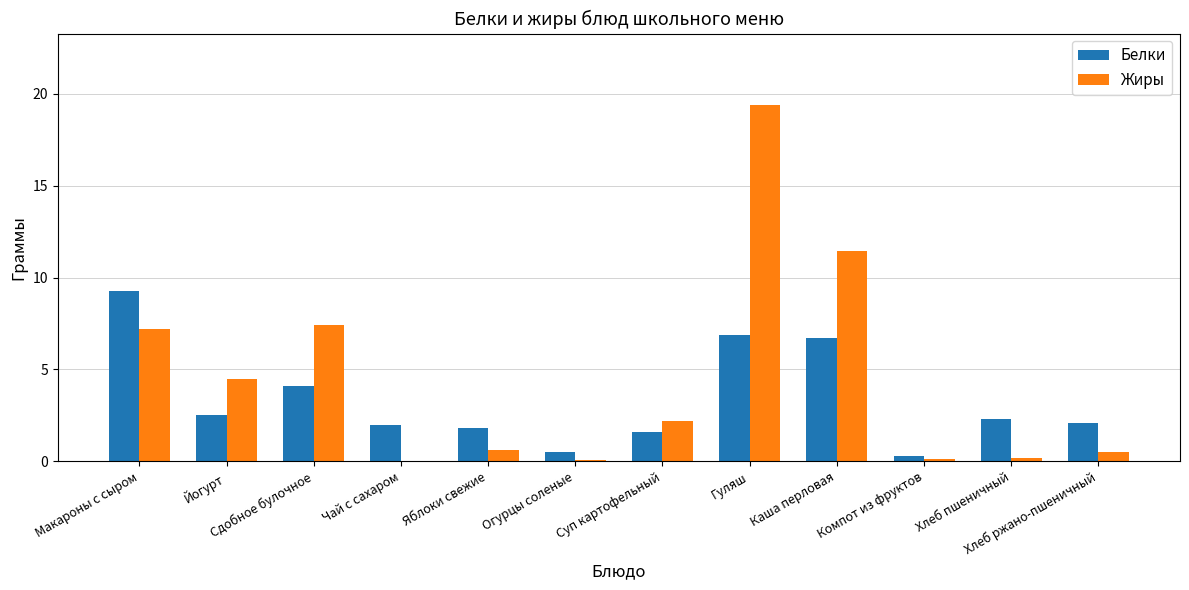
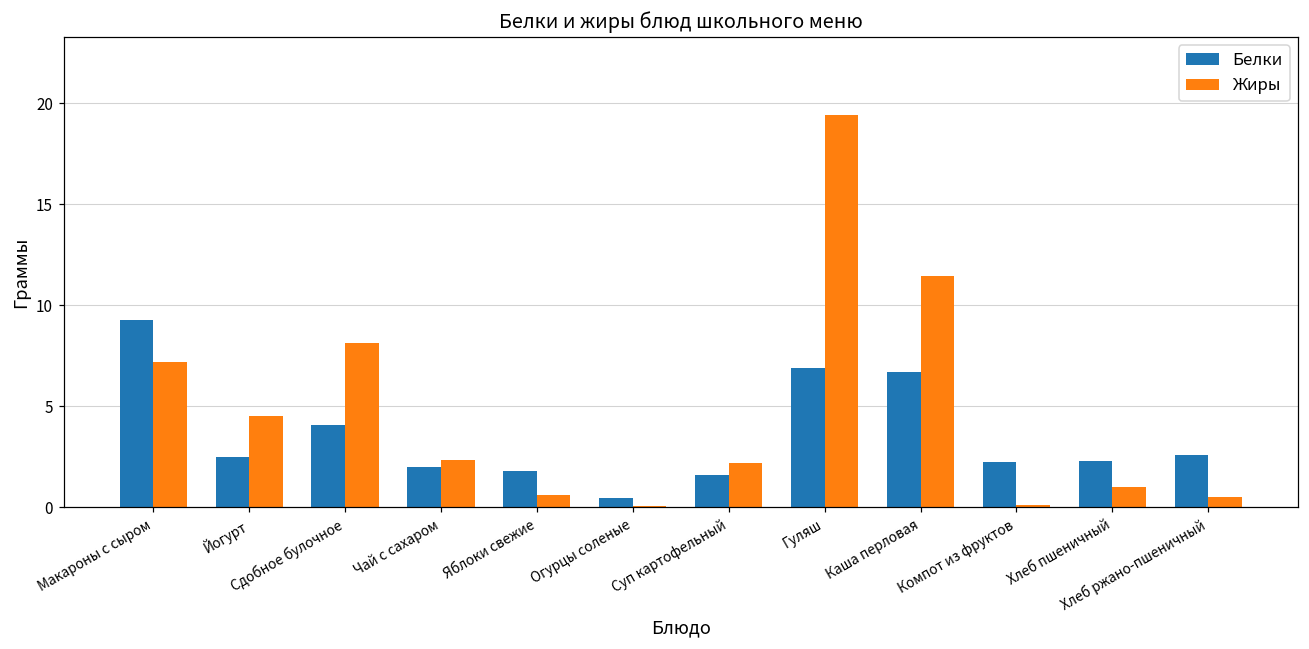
  {
    "Белки": {
      "Макароны с сыром": 9.3,
      "Йогурт": 2.5,
      "Сдобное булочное": 4.1,
      "Чай с сахаром": 2.0,
      "Яблоки свежие": 1.8,
      "Огурцы соленые": 0.5,
      "Суп картофельный": 1.6,
      "Гуляш": 6.9,
      "Каша перловая": 6.7,
-     "Компот из фруктов": 0.3,
+     "Компот из фруктов": 2.3,
      "Хлеб пшеничный": 2.3,
-     "Хлеб ржано-пшеничный": 2.1
+     "Хлеб ржано-пшеничный": 2.6
    },
    "Жиры": {
      "Макароны с сыром": 7.2,
      "Йогурт": 4.5,
-     "Сдобное булочное": 7.4,
-     "Чай с сахаром": 0.0,
+     "Сдобное булочное": 8.2,
+     "Чай с сахаром": 2.4,
      "Яблоки свежие": 0.6,
      "Суп картофельный": 2.2,
      "Гуляш": 19.4,
      "Каша перловая": 11.4,
-     "Хлеб пшеничный": 0.2,
+     "Хлеб пшеничный": 1.0,
      "Хлеб ржано-пшеничный": 0.5
    }
  }
